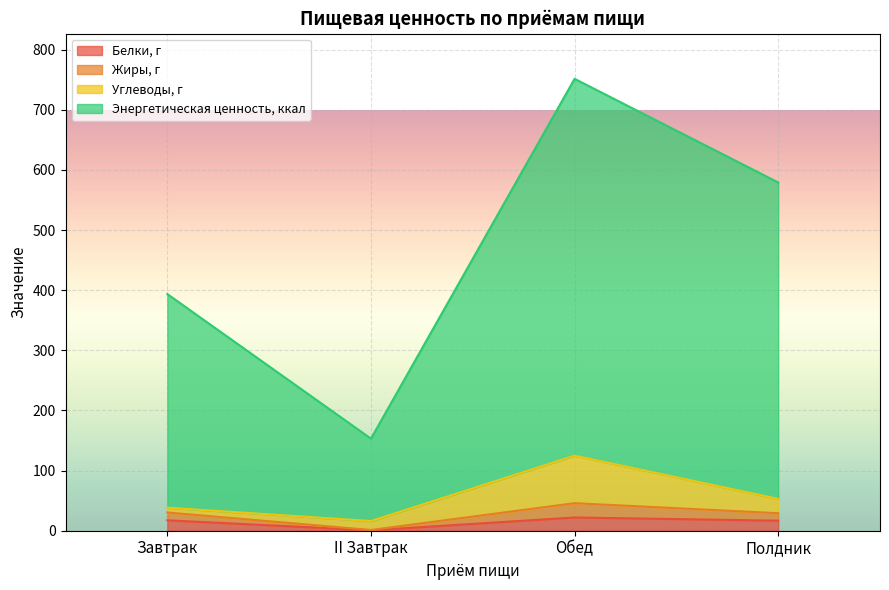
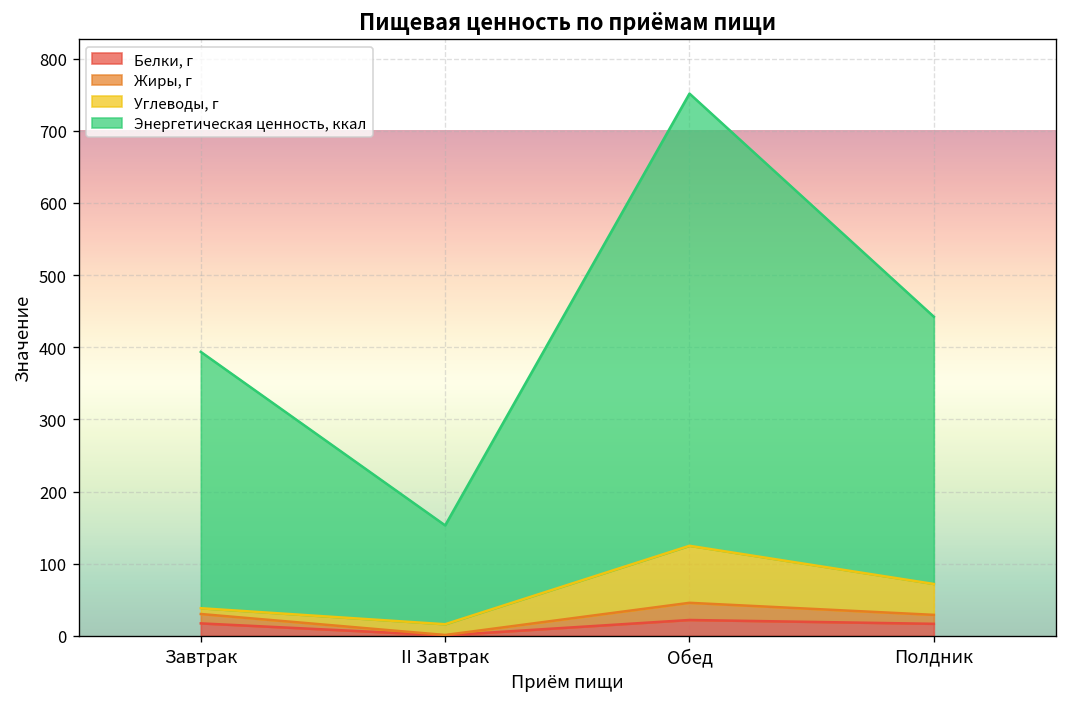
  {
    "Углеводы, г": {
      "Завтрак": 10,
      "II Завтрак": 10,
      "Обед": 80,
-     "Полдник": 20
+     "Полдник": 40
    },
    "Энергетическая ценность, ккал": {
      "Завтрак": 360,
      "II Завтрак": 140,
      "Обед": 630,
-     "Полдник": 530
+     "Полдник": 370
    }
  }
